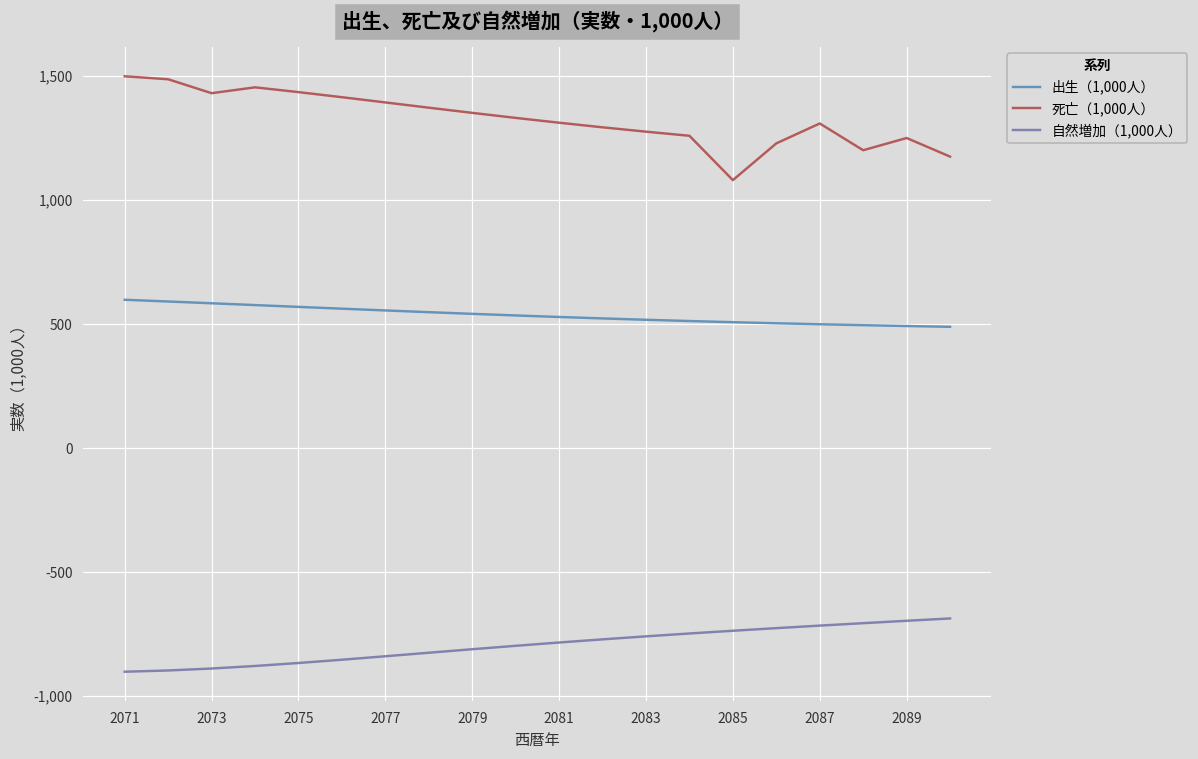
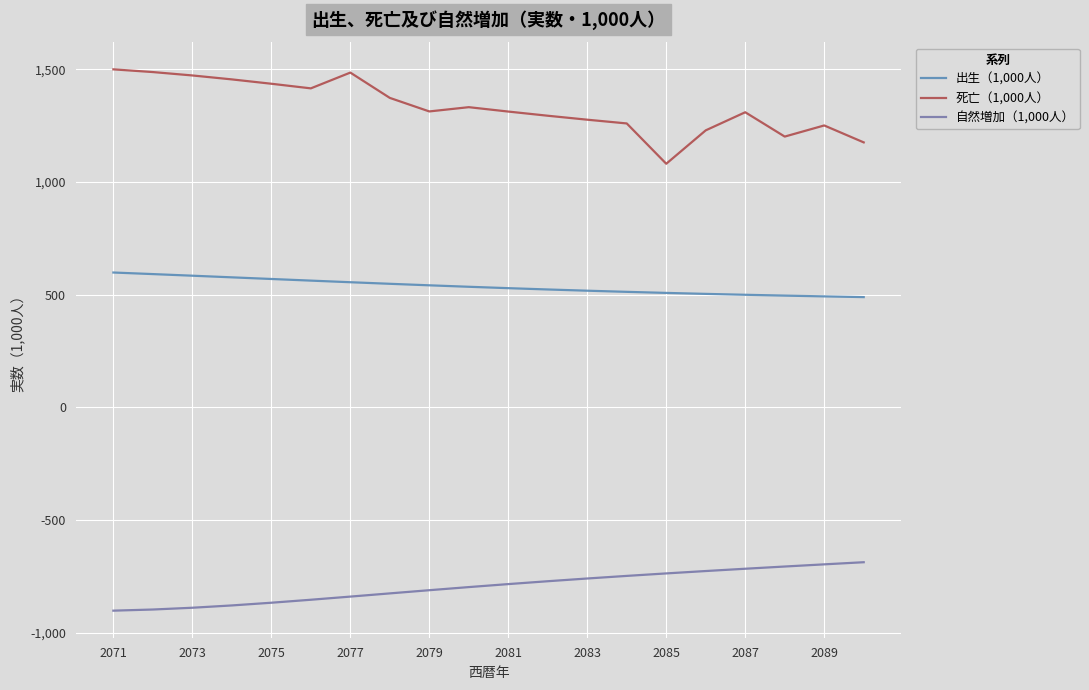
  {
    "死亡（1,000人）": {
      "2071": "1,500",
-     "2073": "1,430",
+     "2073": "1,470",
      "2075": "1,440",
-     "2077": "1,390",
-     "2079": "1,350",
+     "2077": "1,490",
+     "2079": "1,310",
      "2081": "1,310",
      "2083": "1,280",
      "2085": "1,080",
      "2087": "1,310",
      "2089": "1,250"
    }
  }
